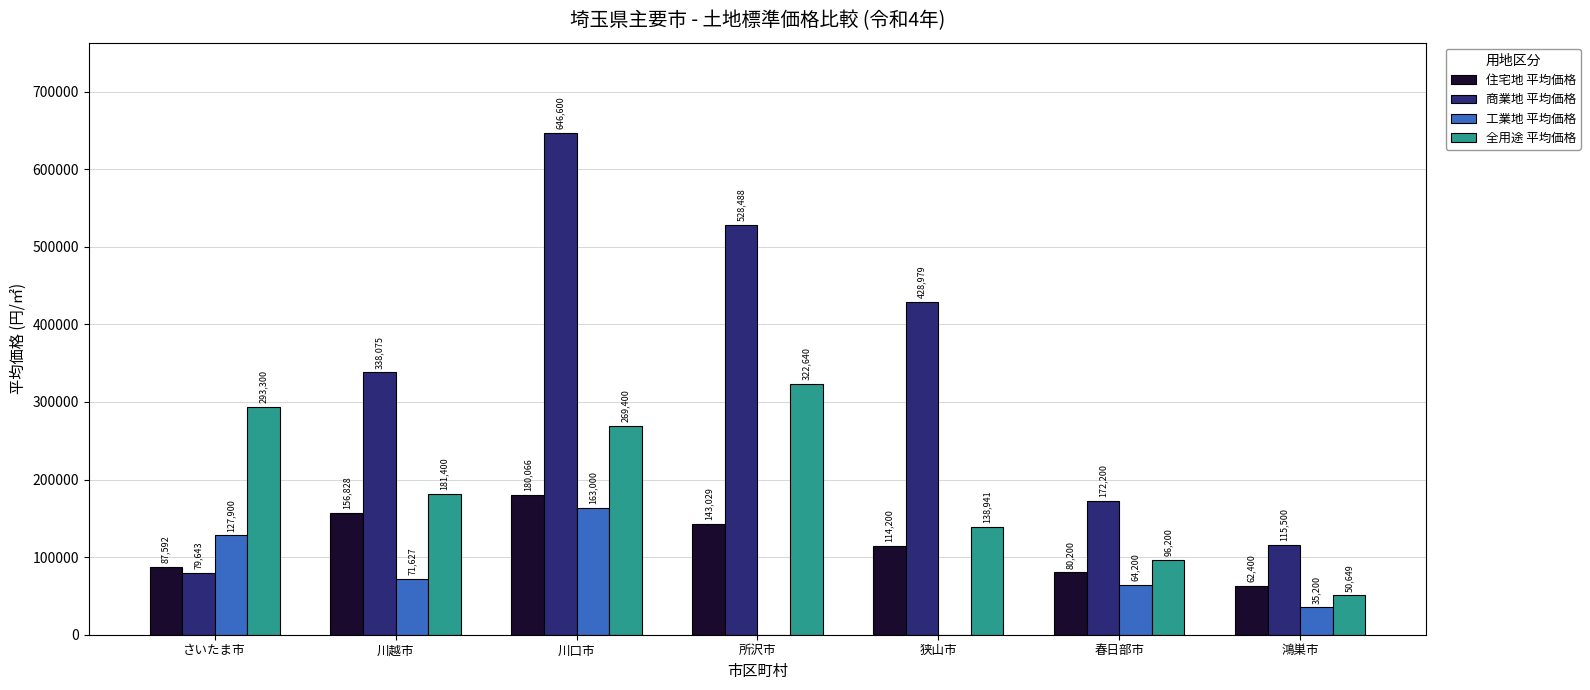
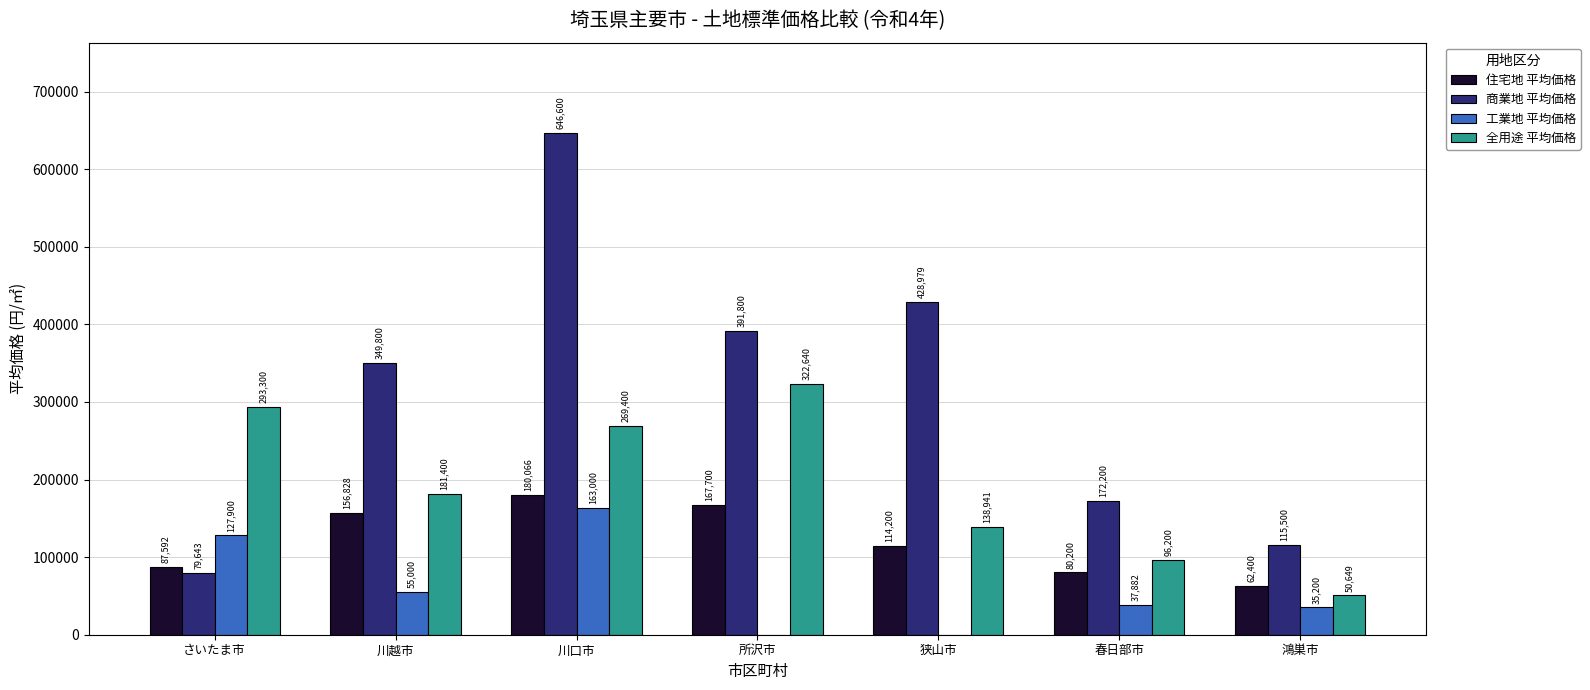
  {
    "住宅地 平均価格": {
      "さいたま市": "87,592",
      "川越市": "156,828",
      "川口市": "180,066",
-     "所沢市": "143,029",
+     "所沢市": "167,700",
      "狭山市": "114,200",
      "春日部市": "80,200",
      "鴻巣市": "62,400"
    },
    "商業地 平均価格": {
      "さいたま市": "79,643",
-     "川越市": "338,075",
+     "川越市": "349,800",
      "川口市": "646,600",
-     "所沢市": "528,488",
+     "所沢市": "391,800",
      "狭山市": "428,979",
      "春日部市": "172,200",
      "鴻巣市": "115,500"
    },
    "工業地 平均価格": {
      "さいたま市": "127,900",
-     "川越市": "71,627",
+     "川越市": "55,000",
      "川口市": "163,000",
-     "春日部市": "64,200",
+     "春日部市": "37,882",
      "鴻巣市": "35,200"
    },
    "全用途 平均価格": {
      "さいたま市": "293,300",
      "川越市": "181,400",
      "川口市": "269,400",
      "所沢市": "322,640",
      "狭山市": "138,941",
      "春日部市": "96,200",
      "鴻巣市": "50,649"
    }
  }
